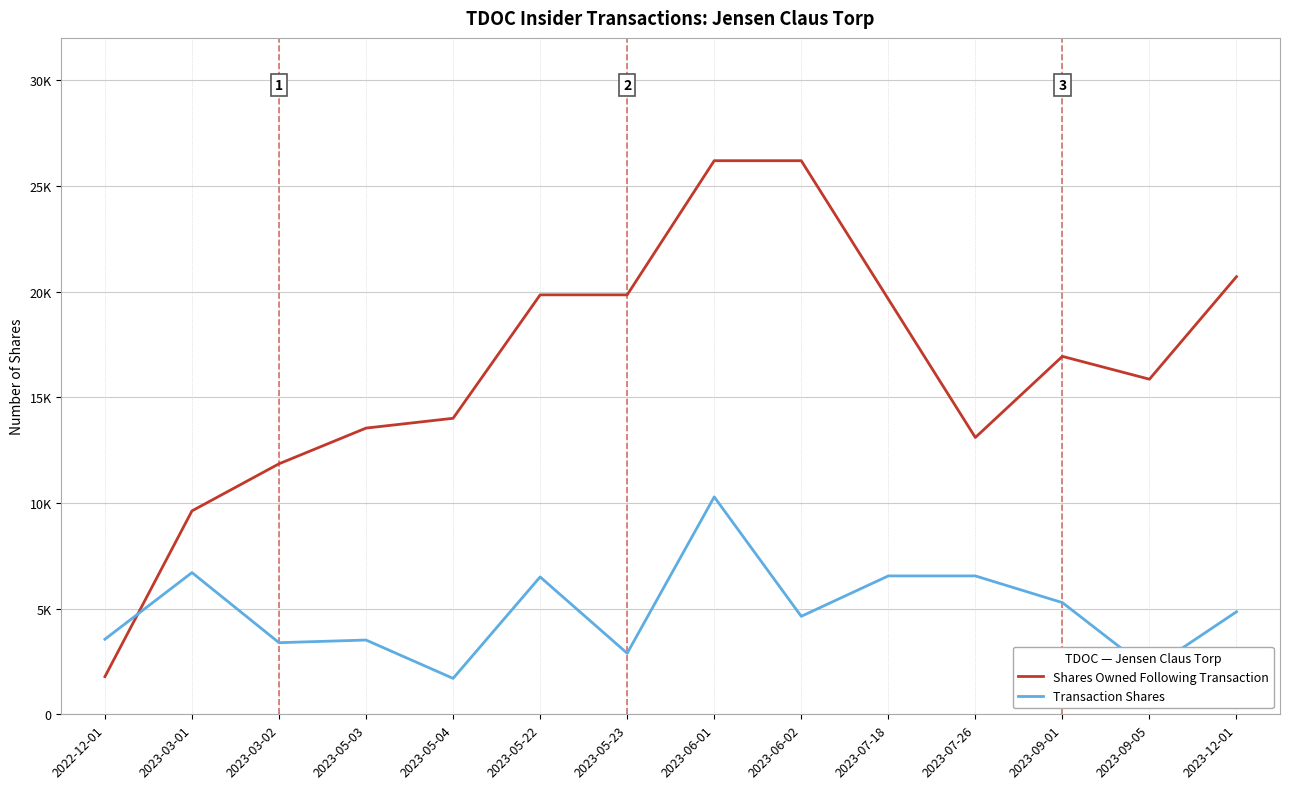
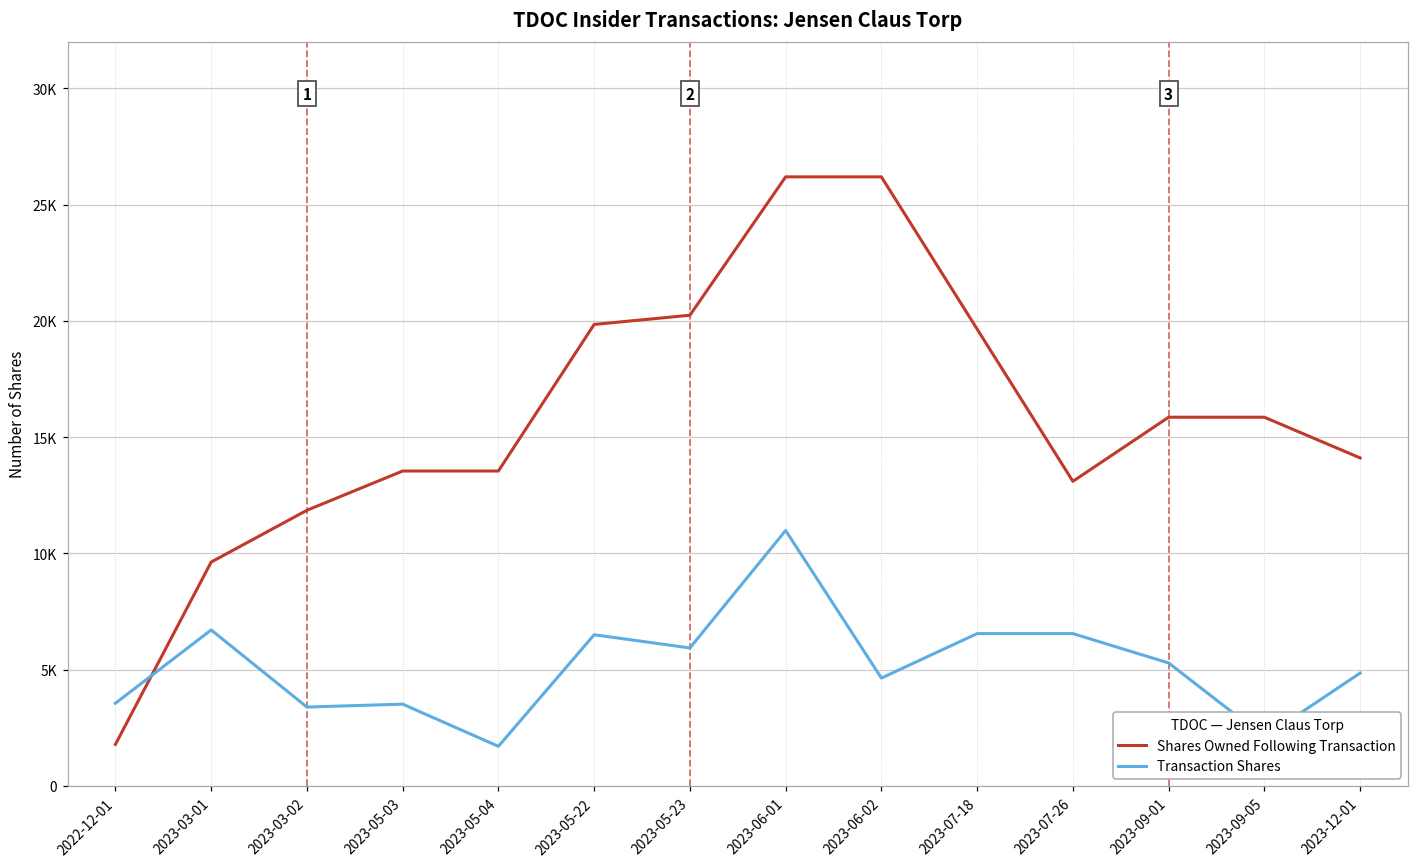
  {
    "Shares Owned Following Transaction": {
      "2022-12-01": 1800,
      "2023-03-01": 9600,
      "2023-03-02": 11900,
      "2023-05-03": 13500,
-     "2023-05-04": 14000,
+     "2023-05-04": 13500,
      "2023-05-22": 19800,
-     "2023-05-23": 19800,
+     "2023-05-23": 20200,
      "2023-06-01": 26200,
      "2023-06-02": 26200,
      "2023-07-18": 19600,
      "2023-07-26": 13100,
-     "2023-09-01": 16900,
+     "2023-09-01": 15900,
      "2023-09-05": 15900,
-     "2023-12-01": 20700
+     "2023-12-01": 14100
    },
    "Transaction Shares": {
      "2022-12-01": 3600,
      "2023-03-01": 6700,
      "2023-03-02": 3400,
      "2023-05-03": 3500,
      "2023-05-04": 1700,
      "2023-05-22": 6500,
-     "2023-05-23": 2900,
-     "2023-06-01": 10300,
+     "2023-05-23": 5900,
+     "2023-06-01": 11000,
      "2023-06-02": 4600,
      "2023-07-18": 6500,
      "2023-07-26": 6500,
      "2023-09-01": 5300,
      "2023-12-01": 4900
    }
  }
